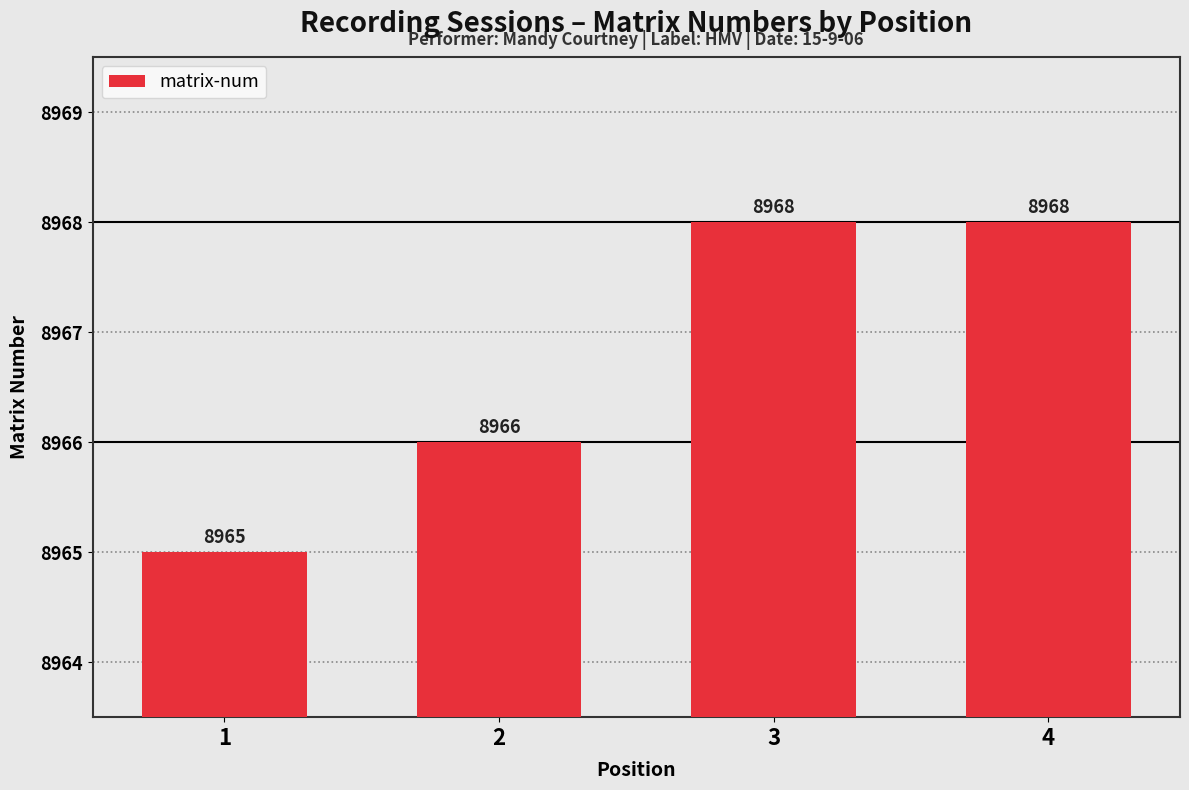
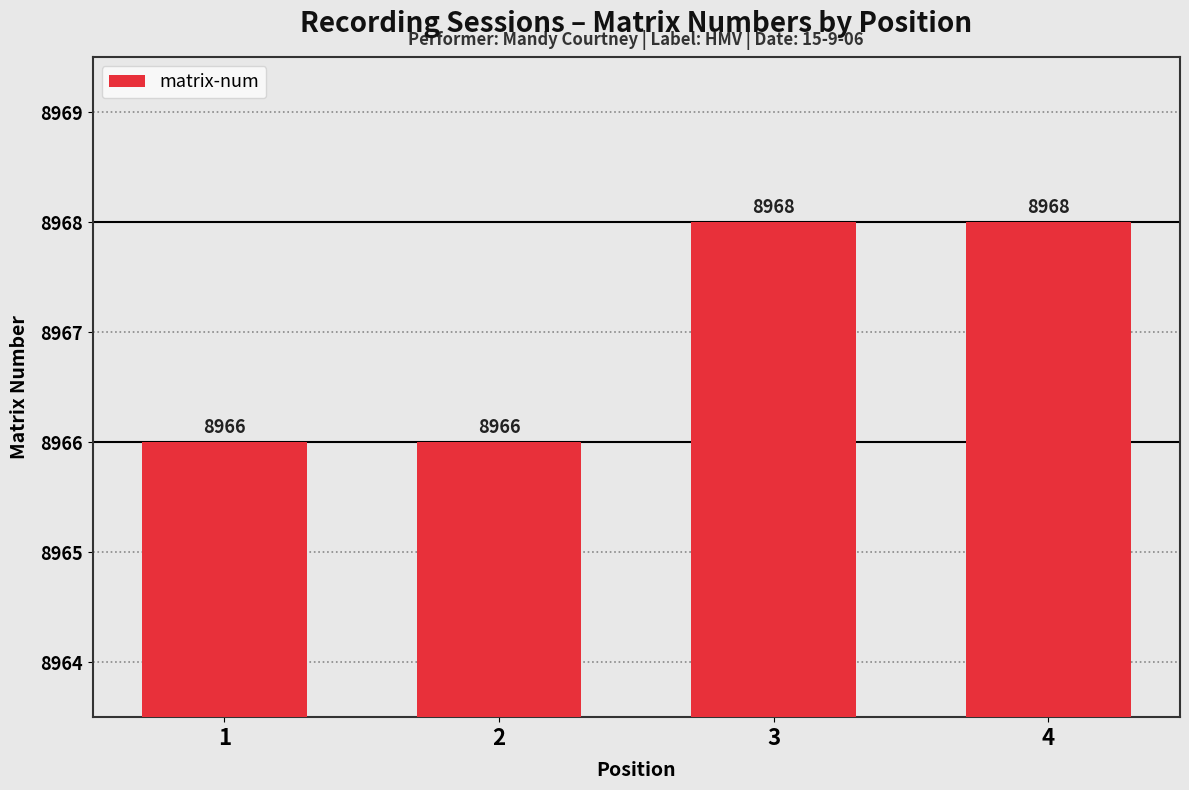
  {
-   "1": 8965,
+   "1": 8966,
    "2": 8966,
    "3": 8968,
    "4": 8968
  }
